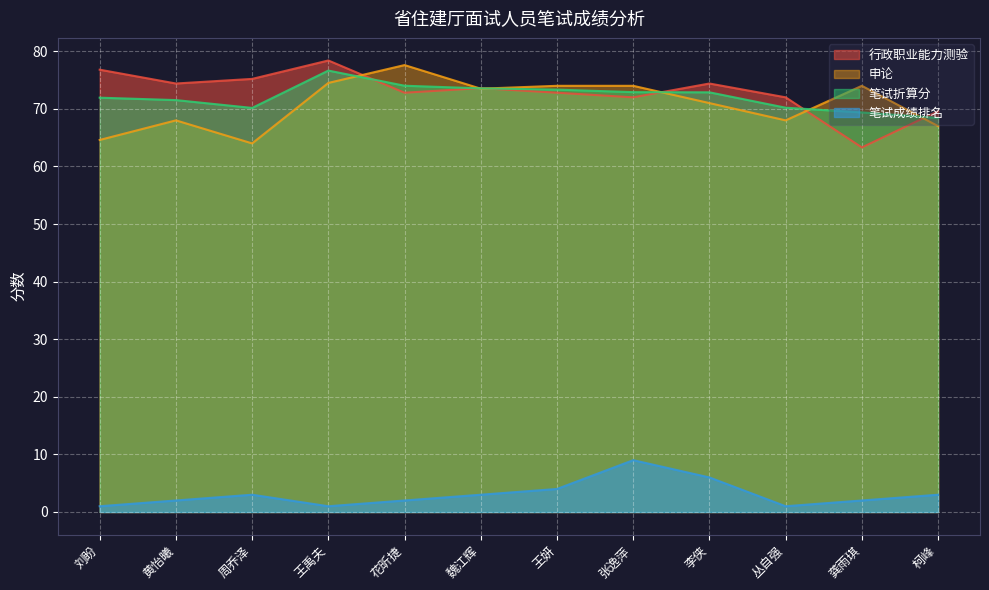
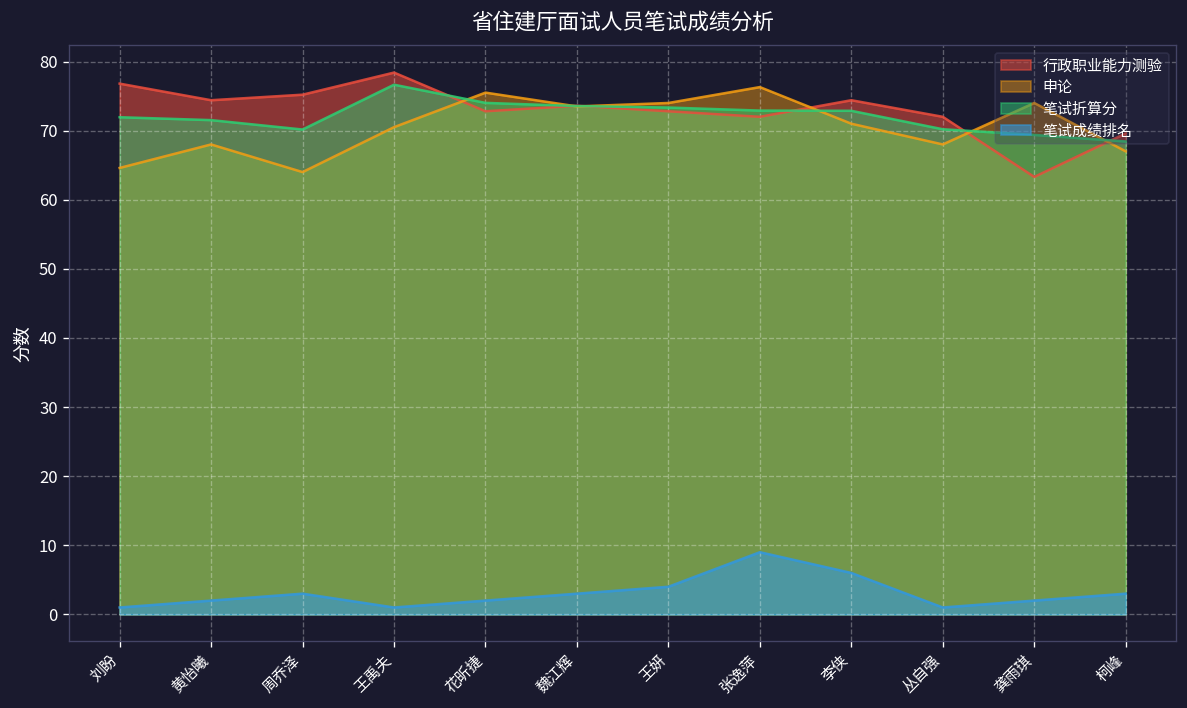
  {
    "行政职业能力测验": {
      "刘盼": 77,
      "黄怡曦": 74,
      "周乔泽": 75,
      "王禹夫": 78,
      "花昕捷": 73,
      "王妍": 73,
      "张逸萍": 72,
      "李侠": 74,
      "丛自强": 72,
      "龚雨琪": 63
    },
    "申论": {
      "刘盼": 65,
      "黄怡曦": 68,
      "周乔泽": 64,
-     "王禹夫": 75,
-     "花昕捷": 78,
+     "王禹夫": 71,
+     "花昕捷": 76,
      "王妍": 74,
-     "张逸萍": 74,
+     "张逸萍": 76,
      "李侠": 71,
      "丛自强": 68,
      "柯峰": 67
    },
    "笔试折算分": {
      "刘盼": 72,
      "黄怡曦": 72,
      "周乔泽": 70,
      "王禹夫": 77,
      "花昕捷": 74,
      "王妍": 73,
      "张逸萍": 73,
      "李侠": 73,
      "丛自强": 70
    },
    "笔试成绩排名": {
      "刘盼": 1,
      "黄怡曦": 2,
      "周乔泽": 3,
      "王禹夫": 1,
      "花昕捷": 2,
      "魏江辉": 3,
      "王妍": 4,
      "张逸萍": 9,
      "李侠": 6,
      "丛自强": 1,
      "龚雨琪": 2,
      "柯峰": 3
    }
  }
